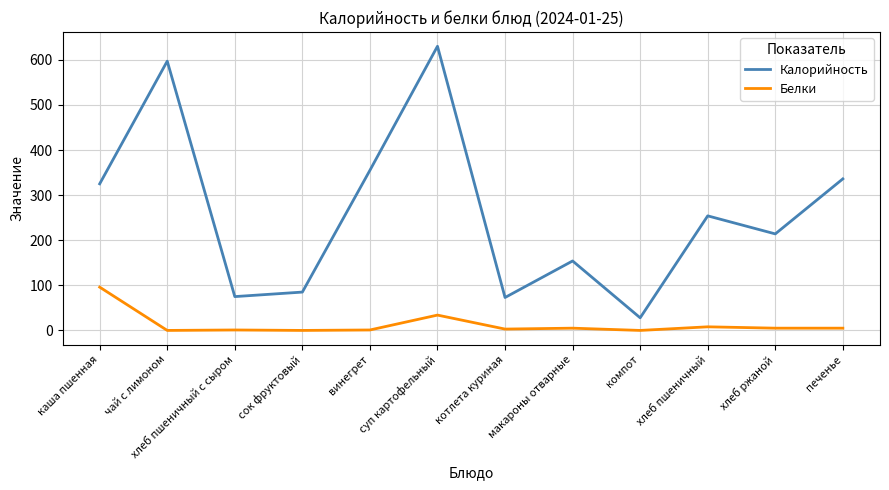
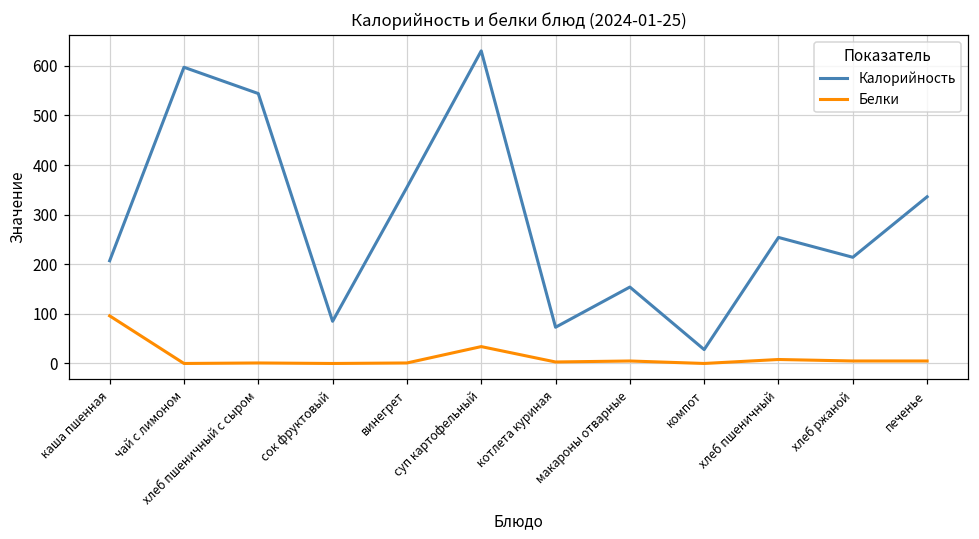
  {
    "Калорийность": {
-     "каша пшенная": 330,
+     "каша пшенная": 210,
      "чай с лимоном": 600,
-     "хлеб пшеничный с сыром": 80,
+     "хлеб пшеничный с сыром": 540,
      "сок фруктовый": 90,
      "винегрет": 360,
      "суп картофельный": 630,
      "котлета куриная": 70,
      "макароны отварные": 150,
      "компот": 30,
      "хлеб пшеничный": 250,
      "хлеб ржаной": 210,
      "печенье": 340
    },
    "Белки": {
      "каша пшенная": 100,
      "чай с лимоном": 0,
      "хлеб пшеничный с сыром": 0,
      "сок фруктовый": 0,
      "винегрет": 0,
      "суп картофельный": 30,
      "котлета куриная": 0,
      "макароны отварные": 10,
      "компот": 0,
      "хлеб пшеничный": 10,
      "хлеб ржаной": 10,
      "печенье": 10
    }
  }
